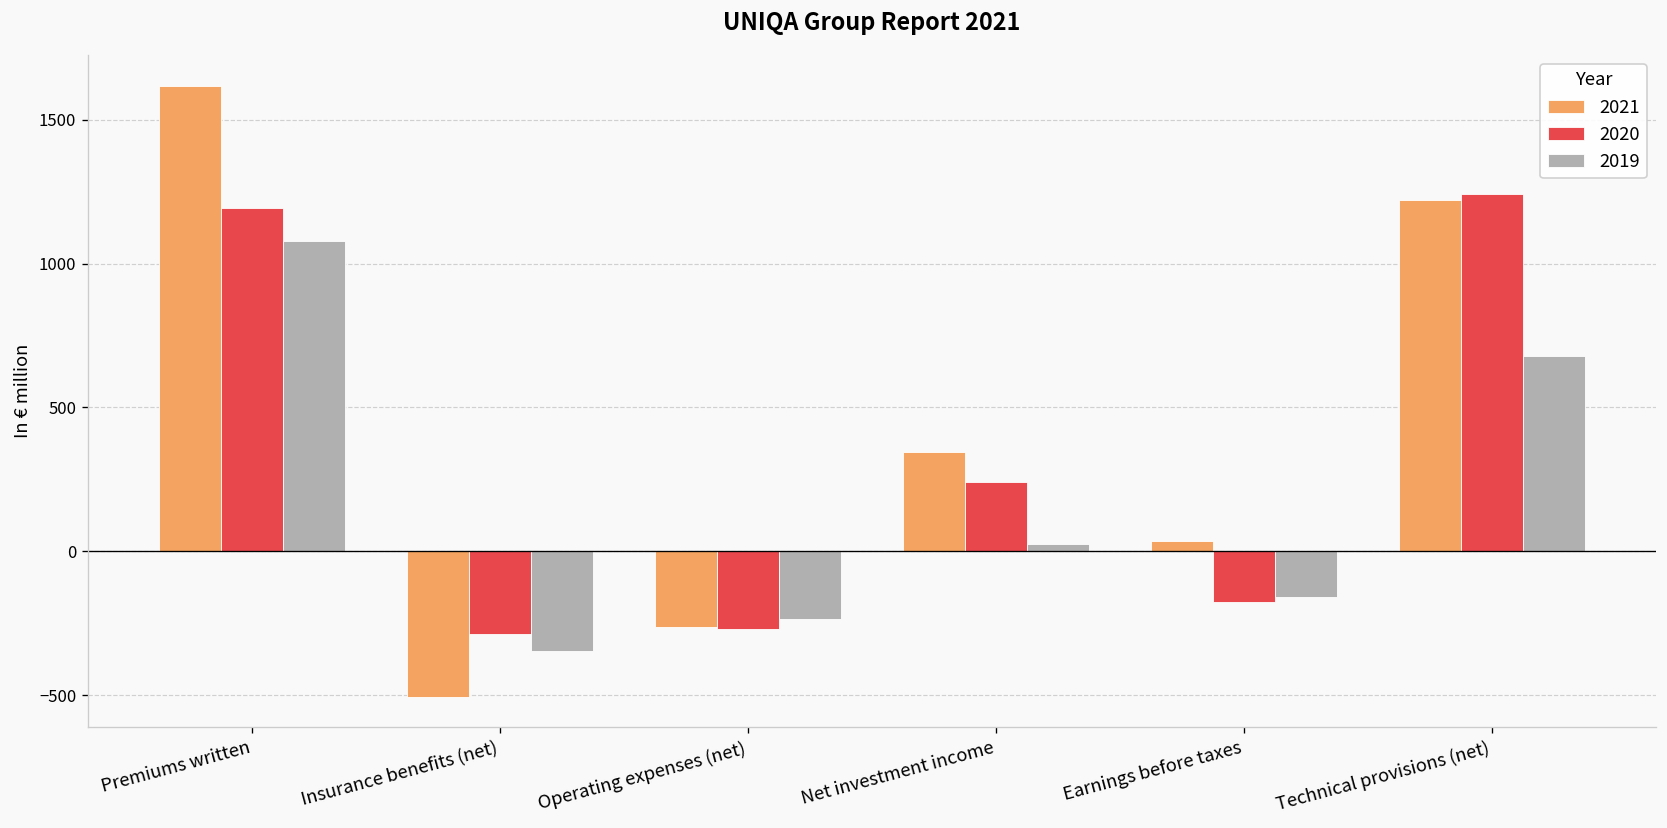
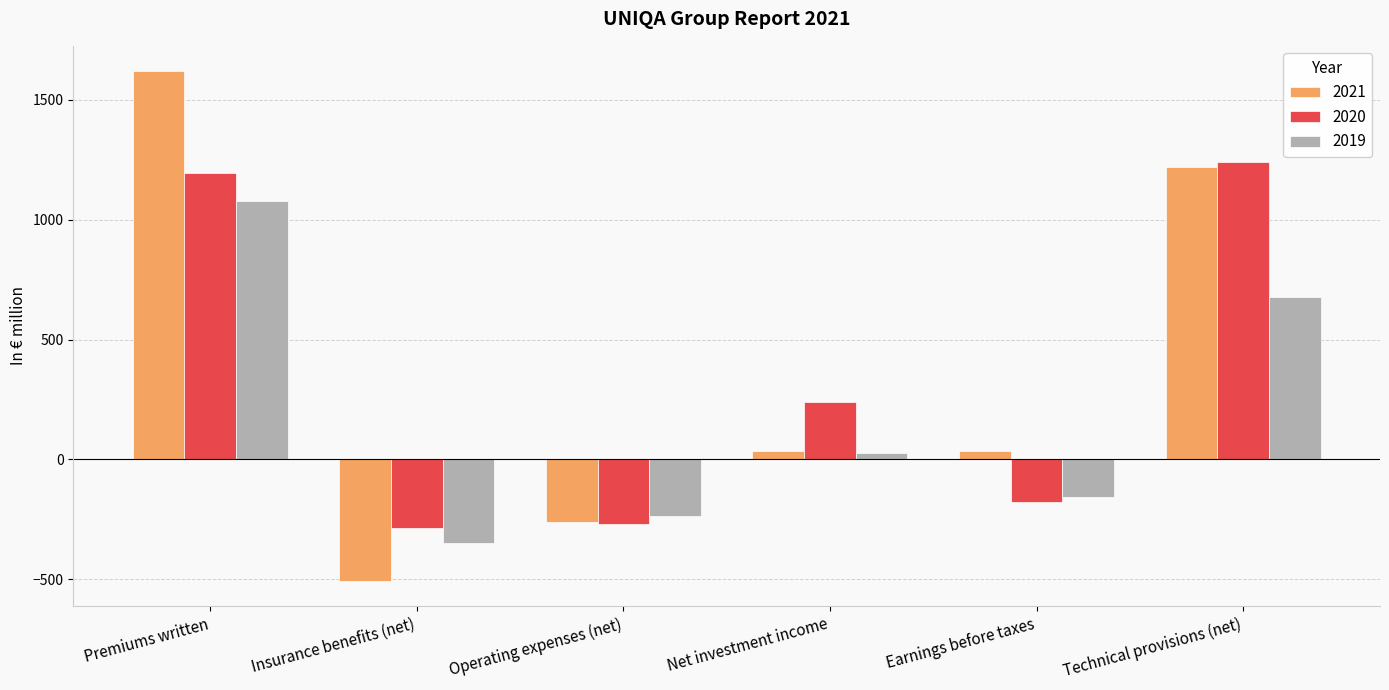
  {
    "2021": {
      "Premiums written": 1620,
      "Insurance benefits (net)": -510,
      "Operating expenses (net)": -260,
-     "Net investment income": 340,
+     "Net investment income": 30,
      "Earnings before taxes": 40,
      "Technical provisions (net)": 1220
    },
    "2020": {
      "Premiums written": 1190,
      "Insurance benefits (net)": -290,
      "Operating expenses (net)": -270,
      "Net investment income": 240,
      "Earnings before taxes": -180,
      "Technical provisions (net)": 1240
    },
    "2019": {
      "Premiums written": 1080,
      "Insurance benefits (net)": -350,
      "Operating expenses (net)": -240,
      "Net investment income": 30,
      "Earnings before taxes": -160,
      "Technical provisions (net)": 680
    }
  }
